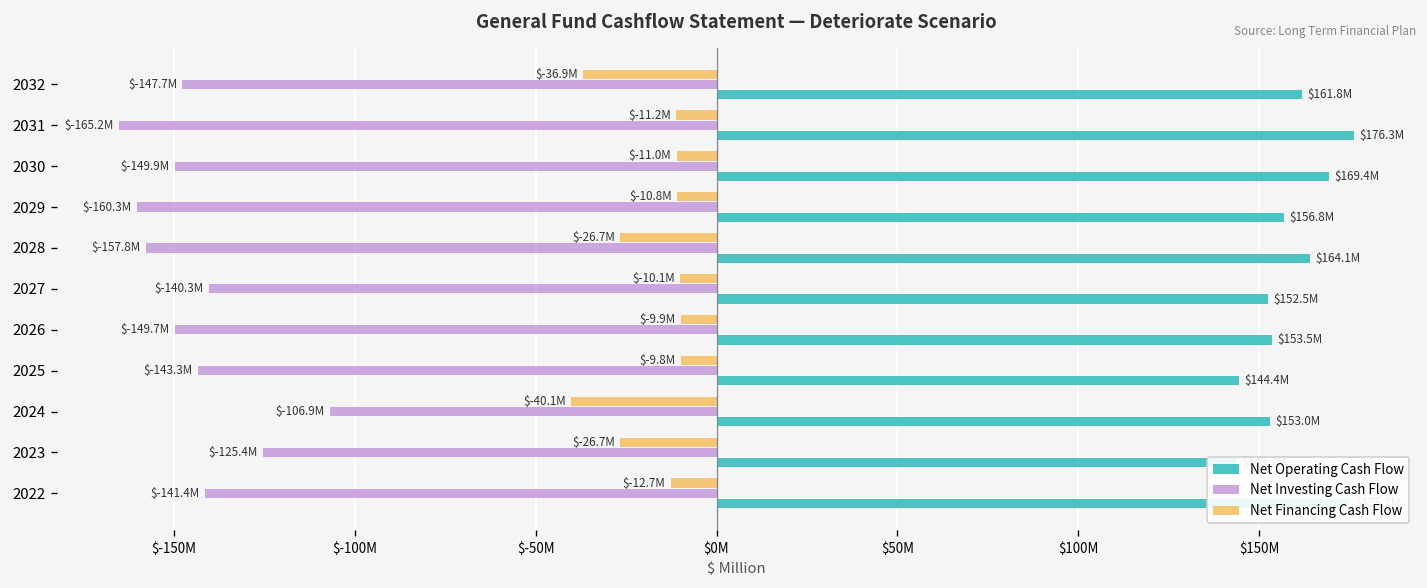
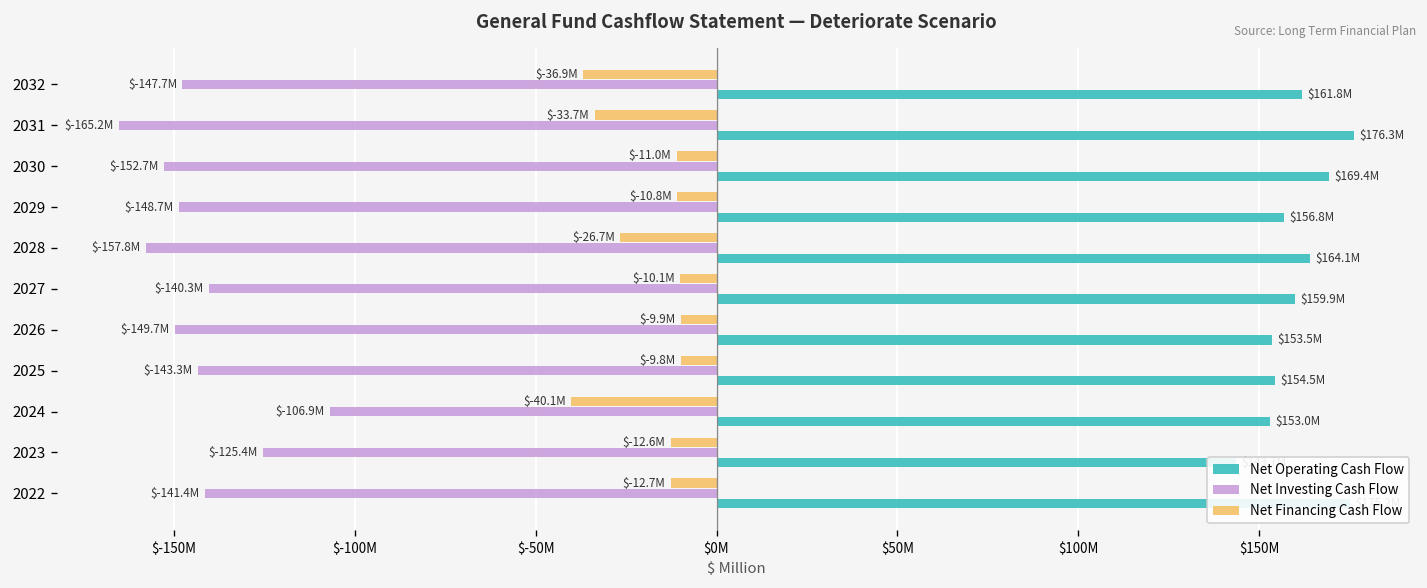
  {
    "Net Operating Cash Flow": {
      "2032": "$161.8M",
      "2031": "$176.3M",
      "2030": "$169.4M",
      "2029": "$156.8M",
      "2028": "$164.1M",
-     "2027": "$152.5M",
+     "2027": "$159.9M",
      "2026": "$153.5M",
-     "2025": "$144.4M",
+     "2025": "$154.5M",
      "2024": "$153.0M"
    },
    "Net Investing Cash Flow": {
      "2032": "$-147.7M",
      "2031": "$-165.2M",
-     "2030": "$-149.9M",
-     "2029": "$-160.3M",
+     "2030": "$-152.7M",
+     "2029": "$-148.7M",
      "2028": "$-157.8M",
      "2027": "$-140.3M",
      "2026": "$-149.7M",
      "2025": "$-143.3M",
      "2024": "$-106.9M",
      "2023": "$-125.4M",
      "2022": "$-141.4M"
    },
    "Net Financing Cash Flow": {
      "2032": "$-36.9M",
-     "2031": "$-11.2M",
+     "2031": "$-33.7M",
      "2030": "$-11.0M",
      "2029": "$-10.8M",
      "2028": "$-26.7M",
      "2027": "$-10.1M",
      "2026": "$-9.9M",
      "2025": "$-9.8M",
      "2024": "$-40.1M",
-     "2023": "$-26.7M",
+     "2023": "$-12.6M",
      "2022": "$-12.7M"
    }
  }
